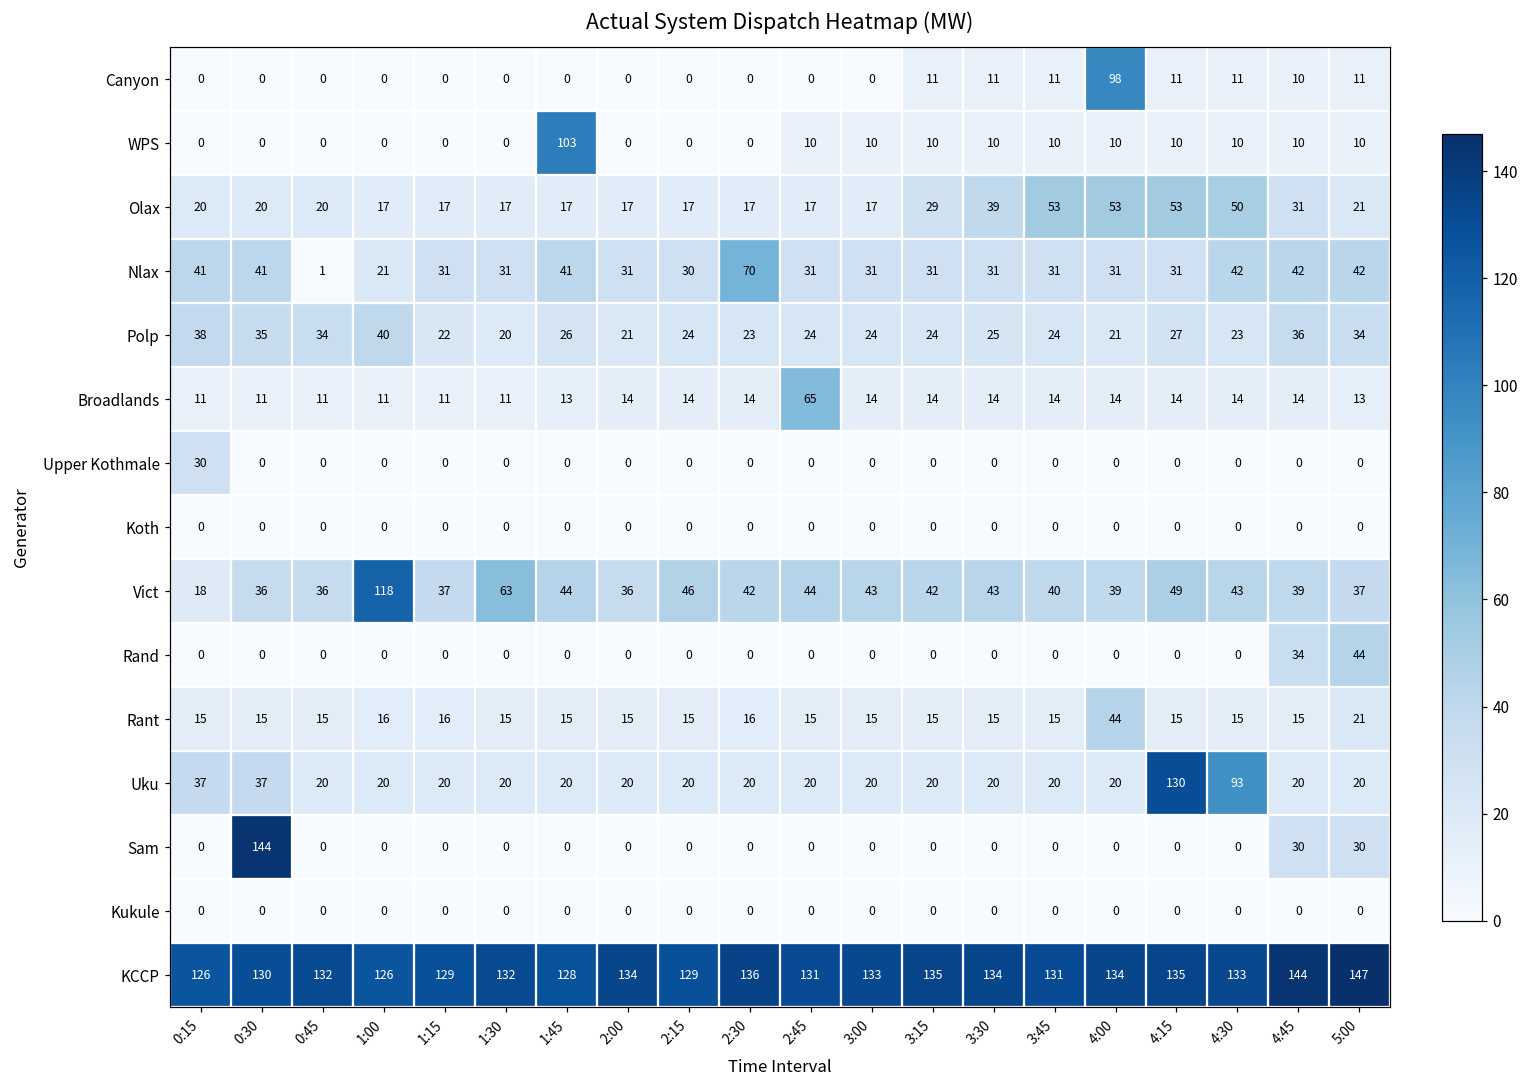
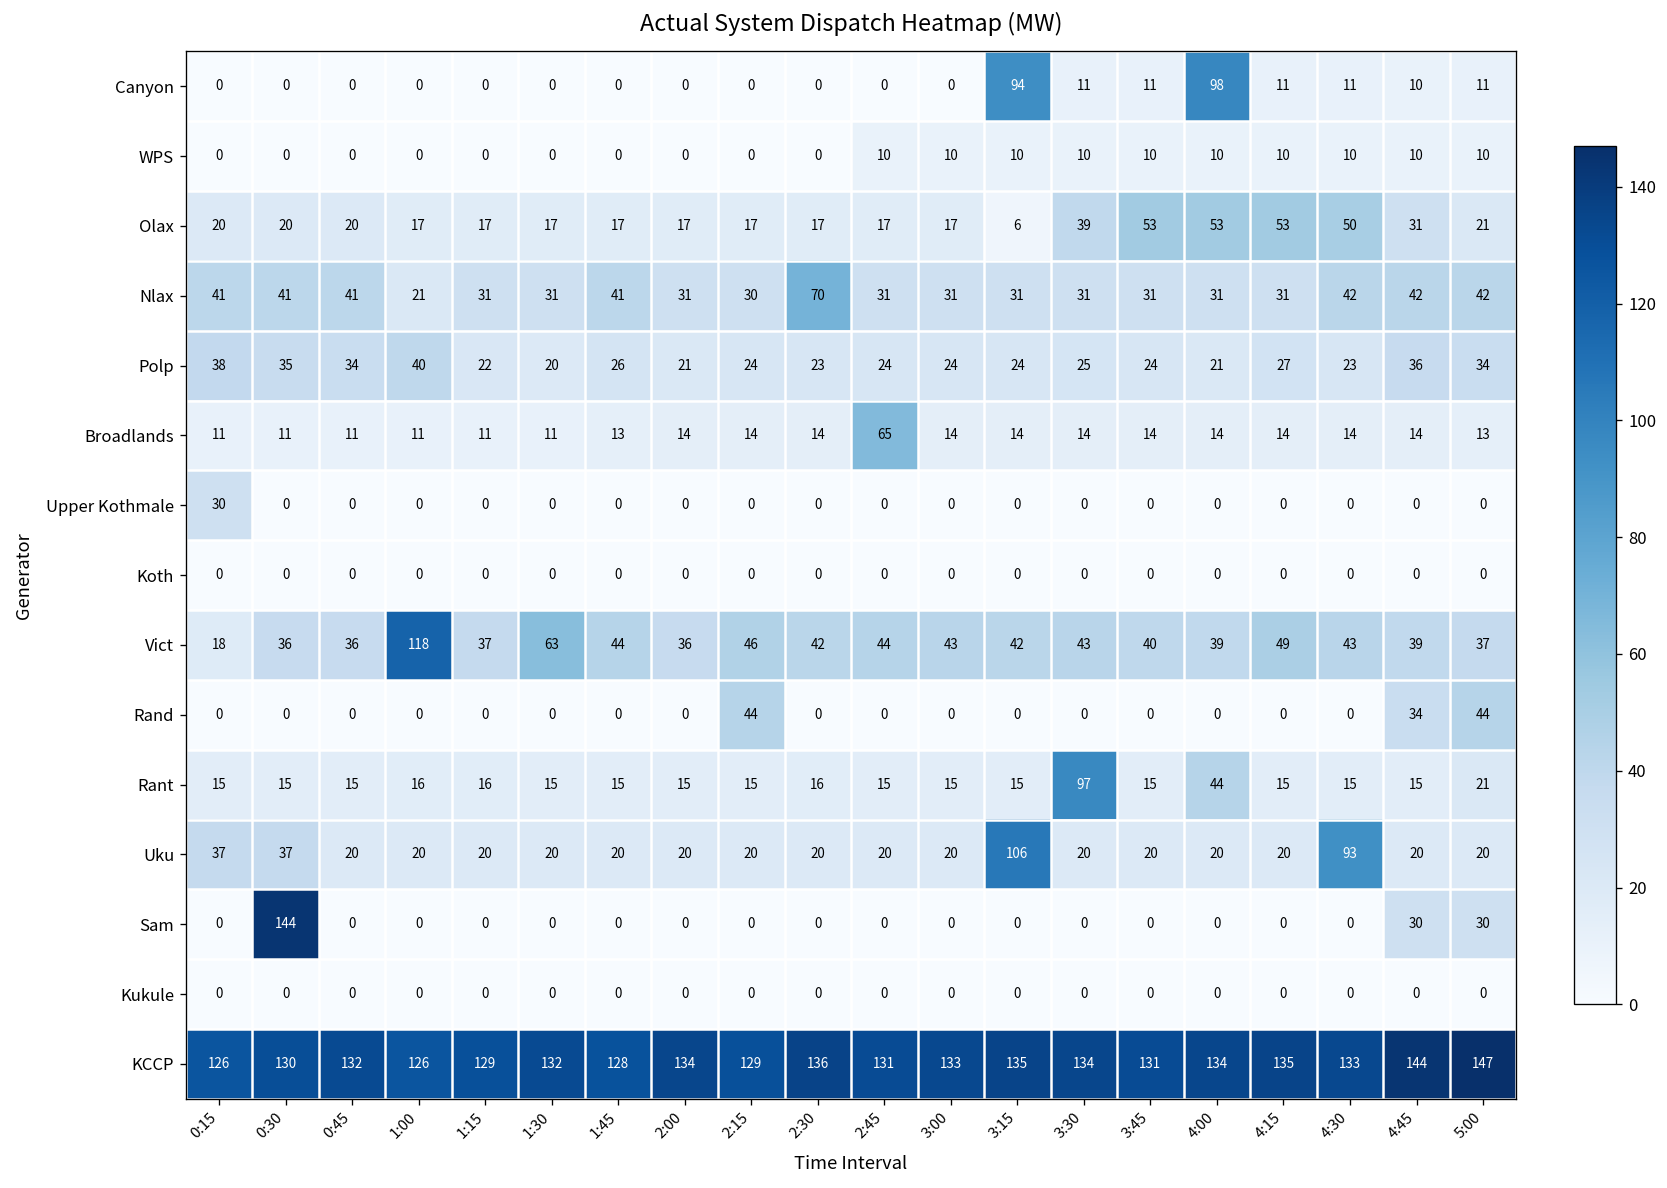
  {
    "Canyon": {
      "0:15": 0,
      "0:30": 0,
      "0:45": 0,
      "1:00": 0,
      "1:15": 0,
      "1:30": 0,
      "1:45": 0,
      "2:00": 0,
      "2:15": 0,
      "2:30": 0,
      "2:45": 0,
      "3:00": 0,
-     "3:15": 11,
+     "3:15": 94,
      "3:30": 11,
      "3:45": 11,
      "4:00": 98,
      "4:15": 11,
      "4:30": 11,
      "4:45": 10,
      "5:00": 11
    },
    "WPS": {
      "0:15": 0,
      "0:30": 0,
      "0:45": 0,
      "1:00": 0,
      "1:15": 0,
      "1:30": 0,
-     "1:45": 103,
+     "1:45": 0,
      "2:00": 0,
      "2:15": 0,
      "2:30": 0,
      "2:45": 10,
      "3:00": 10,
      "3:15": 10,
      "3:30": 10,
      "3:45": 10,
      "4:00": 10,
      "4:15": 10,
      "4:30": 10,
      "4:45": 10,
      "5:00": 10
    },
    "Olax": {
      "0:15": 20,
      "0:30": 20,
      "0:45": 20,
      "1:00": 17,
      "1:15": 17,
      "1:30": 17,
      "1:45": 17,
      "2:00": 17,
      "2:15": 17,
      "2:30": 17,
      "2:45": 17,
      "3:00": 17,
-     "3:15": 29,
+     "3:15": 6,
      "3:30": 39,
      "3:45": 53,
      "4:00": 53,
      "4:15": 53,
      "4:30": 50,
      "4:45": 31,
      "5:00": 21
    },
    "Nlax": {
      "0:15": 41,
      "0:30": 41,
-     "0:45": 1,
+     "0:45": 41,
      "1:00": 21,
      "1:15": 31,
      "1:30": 31,
      "1:45": 41,
      "2:00": 31,
      "2:15": 30,
      "2:30": 70,
      "2:45": 31,
      "3:00": 31,
      "3:15": 31,
      "3:30": 31,
      "3:45": 31,
      "4:00": 31,
      "4:15": 31,
      "4:30": 42,
      "4:45": 42,
      "5:00": 42
    },
    "Rand": {
      "0:15": 0,
      "0:30": 0,
      "0:45": 0,
      "1:00": 0,
      "1:15": 0,
      "1:30": 0,
      "1:45": 0,
      "2:00": 0,
-     "2:15": 0,
+     "2:15": 44,
      "2:30": 0,
      "2:45": 0,
      "3:00": 0,
      "3:15": 0,
      "3:30": 0,
      "3:45": 0,
      "4:00": 0,
      "4:15": 0,
      "4:30": 0,
      "4:45": 34,
      "5:00": 44
    },
    "Rant": {
      "0:15": 15,
      "0:30": 15,
      "0:45": 15,
      "1:00": 16,
      "1:15": 16,
      "1:30": 15,
      "1:45": 15,
      "2:00": 15,
      "2:15": 15,
      "2:30": 16,
      "2:45": 15,
      "3:00": 15,
      "3:15": 15,
-     "3:30": 15,
+     "3:30": 97,
      "3:45": 15,
      "4:00": 44,
      "4:15": 15,
      "4:30": 15,
      "4:45": 15,
      "5:00": 21
    },
    "Uku": {
      "0:15": 37,
      "0:30": 37,
      "0:45": 20,
      "1:00": 20,
      "1:15": 20,
      "1:30": 20,
      "1:45": 20,
      "2:00": 20,
      "2:15": 20,
      "2:30": 20,
      "2:45": 20,
      "3:00": 20,
-     "3:15": 20,
+     "3:15": 106,
      "3:30": 20,
      "3:45": 20,
      "4:00": 20,
-     "4:15": 130,
+     "4:15": 20,
      "4:30": 93,
      "4:45": 20,
      "5:00": 20
    }
  }
